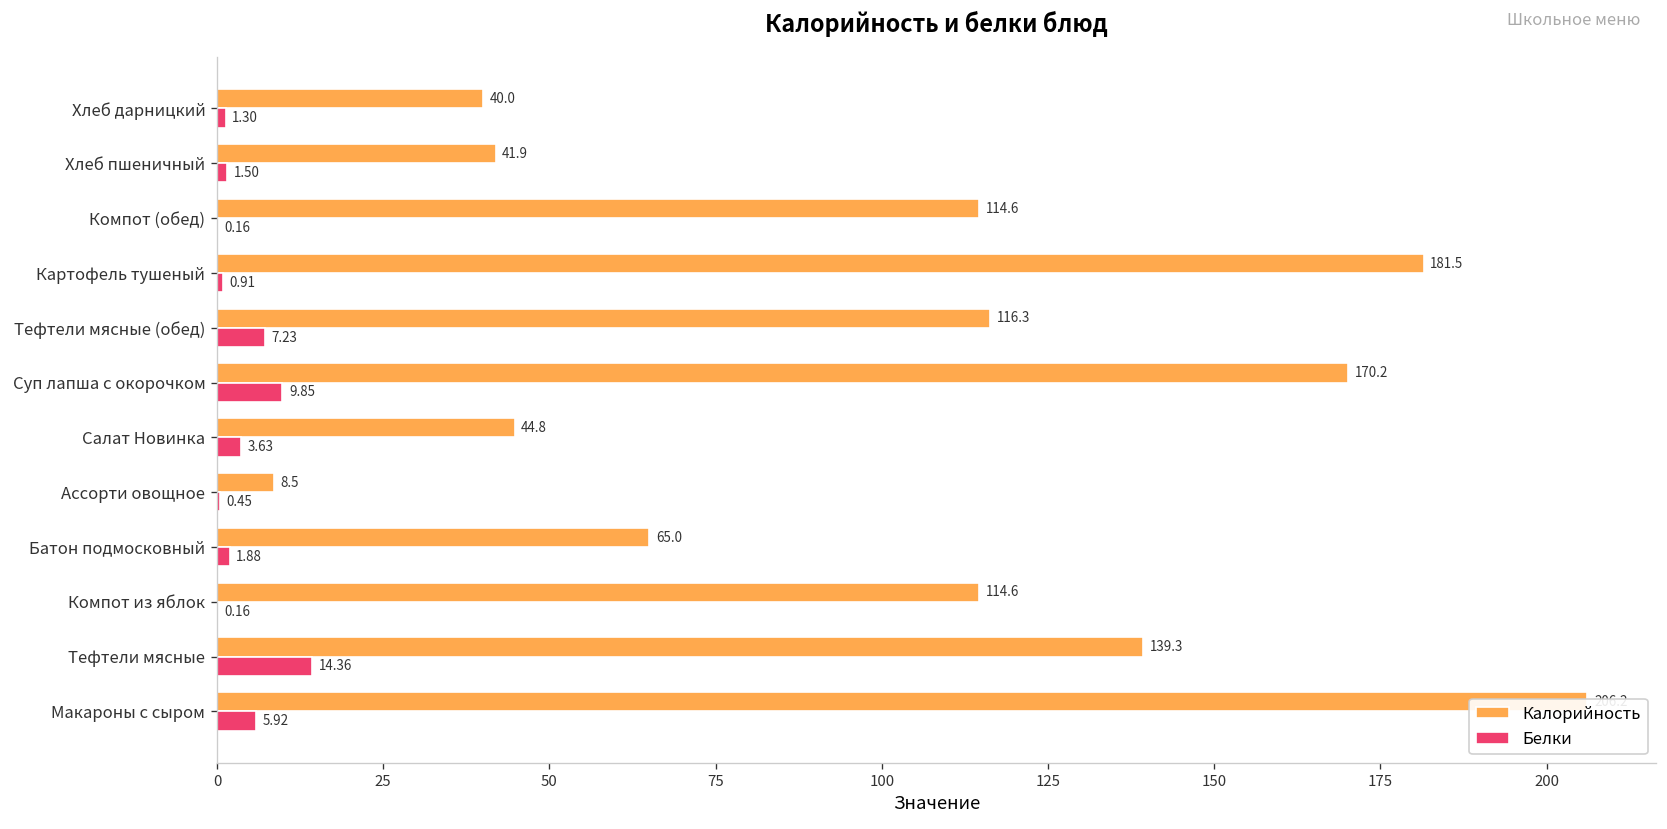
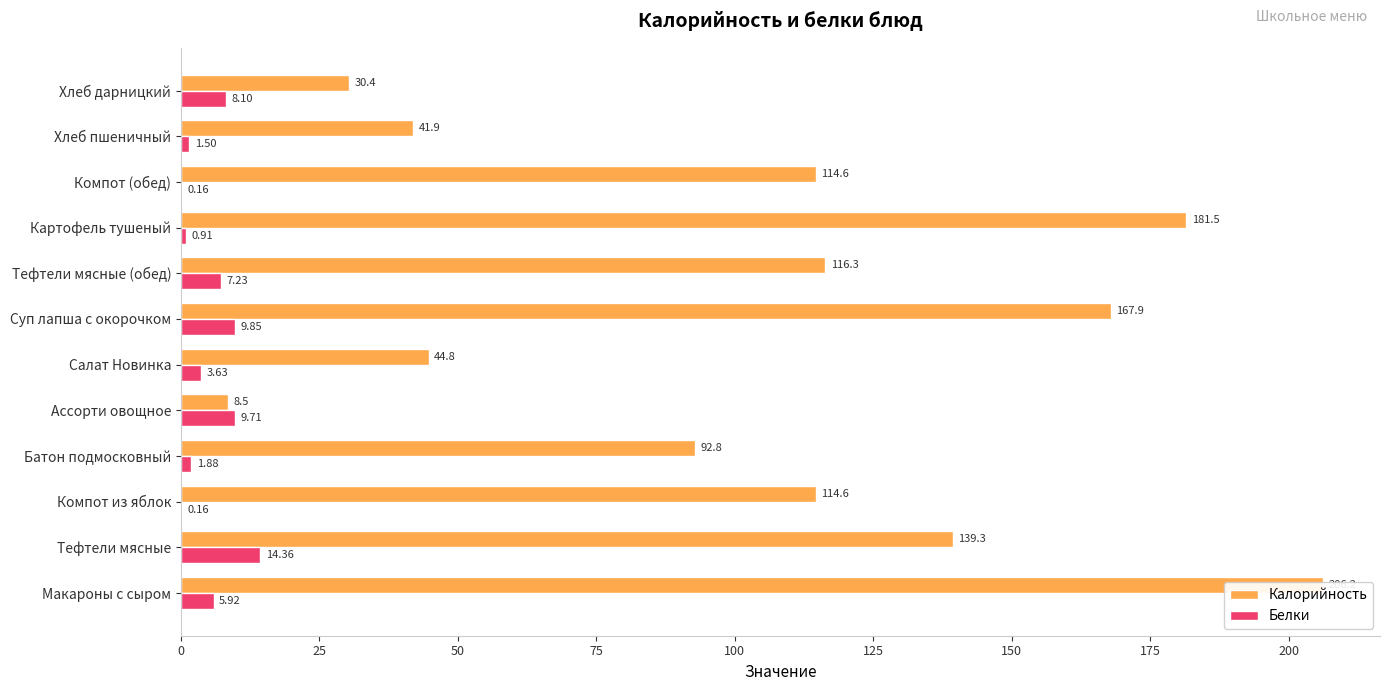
  {
    "Калорийность": {
-     "Хлеб дарницкий": 40.0,
+     "Хлеб дарницкий": 30.4,
      "Хлеб пшеничный": 41.9,
      "Компот (обед)": 114.6,
      "Картофель тушеный": 181.5,
      "Тефтели мясные (обед)": 116.3,
-     "Суп лапша с окорочком": 170.2,
+     "Суп лапша с окорочком": 167.9,
      "Салат Новинка": 44.8,
      "Ассорти овощное": 8.5,
-     "Батон подмосковный": 65.0,
+     "Батон подмосковный": 92.8,
      "Компот из яблок": 114.6,
      "Тефтели мясные": 139.3
    },
    "Белки": {
-     "Хлеб дарницкий": 1.30,
+     "Хлеб дарницкий": 8.10,
      "Хлеб пшеничный": 1.50,
      "Компот (обед)": 0.16,
      "Картофель тушеный": 0.91,
      "Тефтели мясные (обед)": 7.23,
      "Суп лапша с окорочком": 9.85,
      "Салат Новинка": 3.63,
-     "Ассорти овощное": 0.45,
+     "Ассорти овощное": 9.71,
      "Батон подмосковный": 1.88,
      "Компот из яблок": 0.16,
      "Тефтели мясные": 14.36,
      "Макароны с сыром": 5.92
    }
  }
